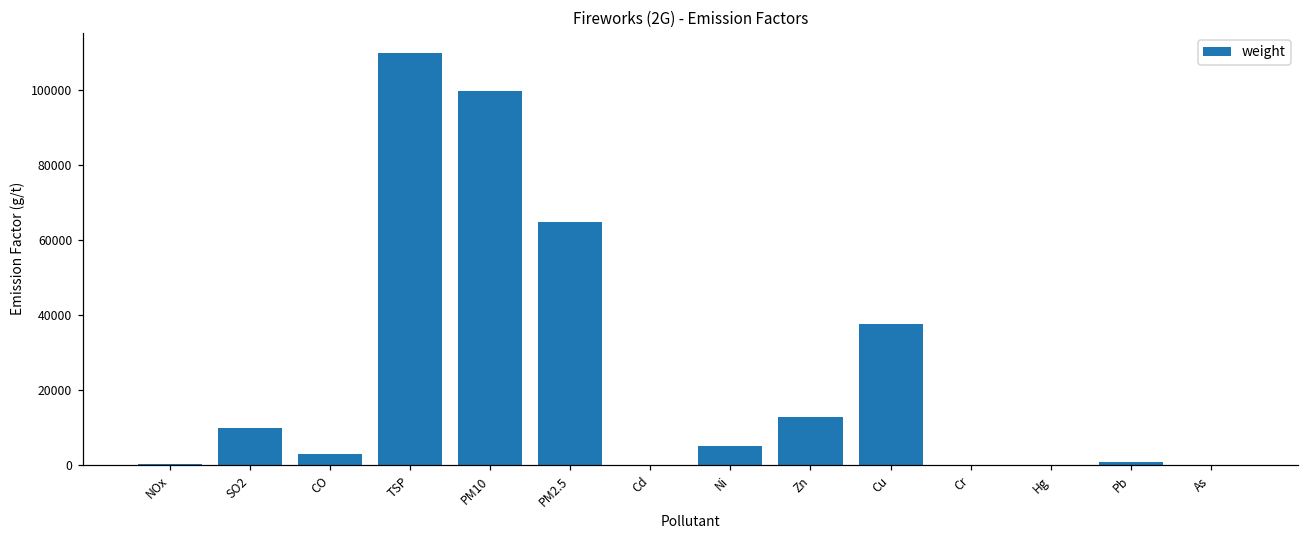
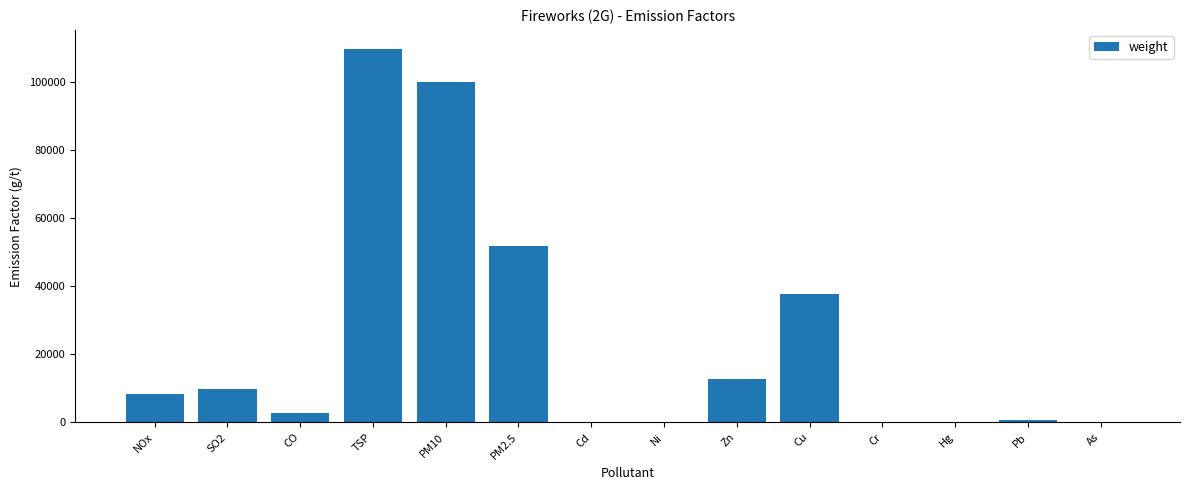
  {
-   "NOx": 0,
+   "NOx": 8000,
    "SO2": 10000,
    "CO": 3000,
    "TSP": 110000,
    "PM10": 100000,
-   "PM2.5": 65000,
-   "Ni": 5000,
+   "PM2.5": 52000,
+   "Ni": 0,
    "Zn": 13000,
    "Cu": 38000,
    "Pb": 1000
  }
